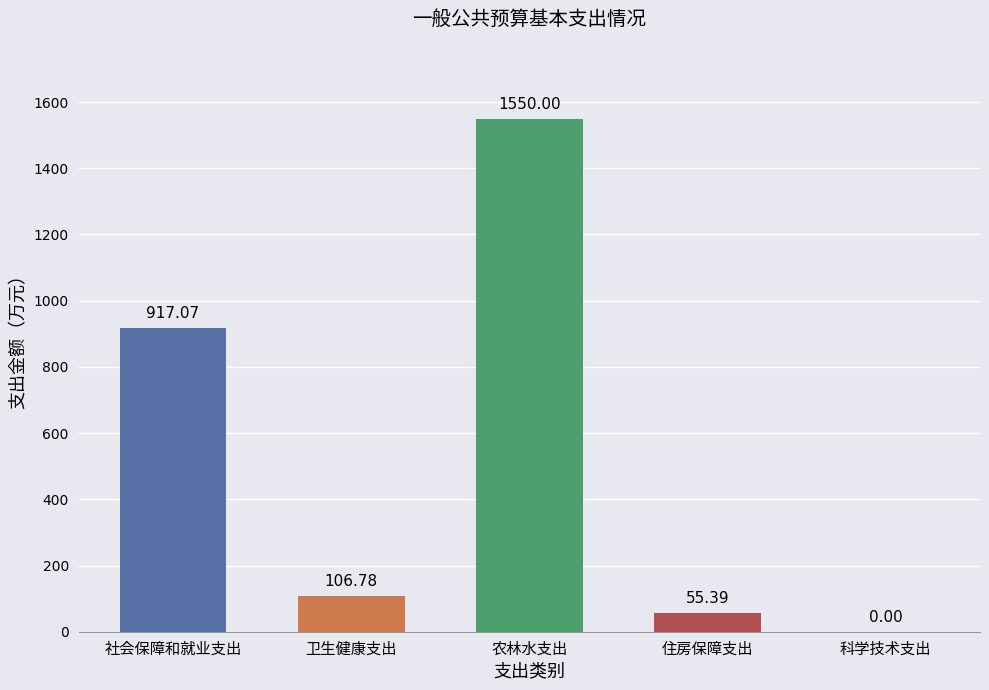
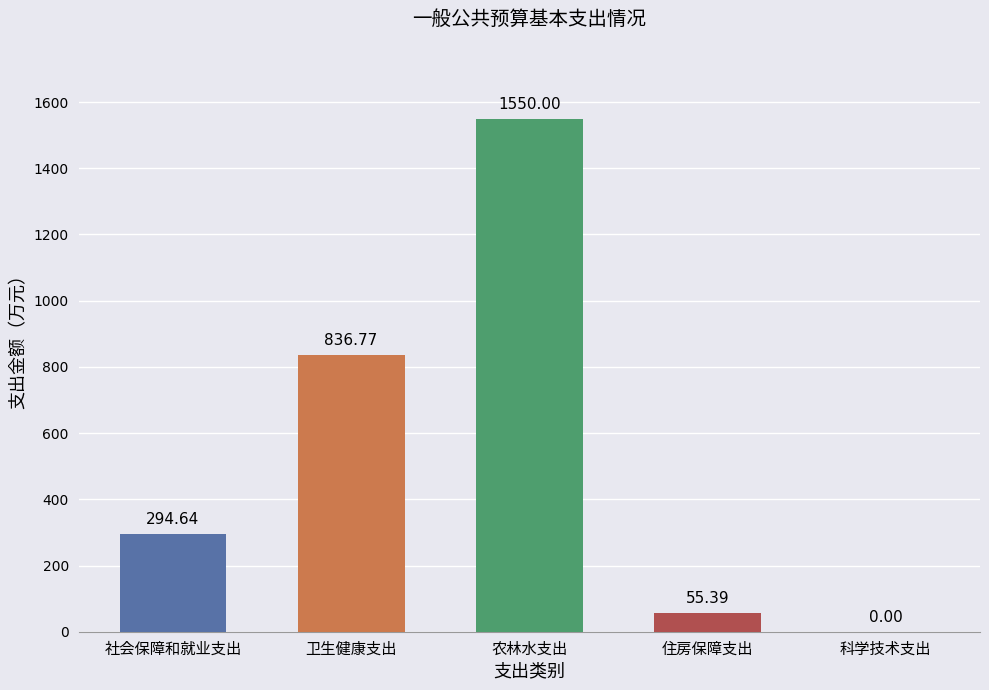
  {
-   "社会保障和就业支出": 917.07,
-   "卫生健康支出": 106.78,
+   "社会保障和就业支出": 294.64,
+   "卫生健康支出": 836.77,
    "农林水支出": 1550.00,
    "住房保障支出": 55.39,
    "科学技术支出": 0.00
  }
